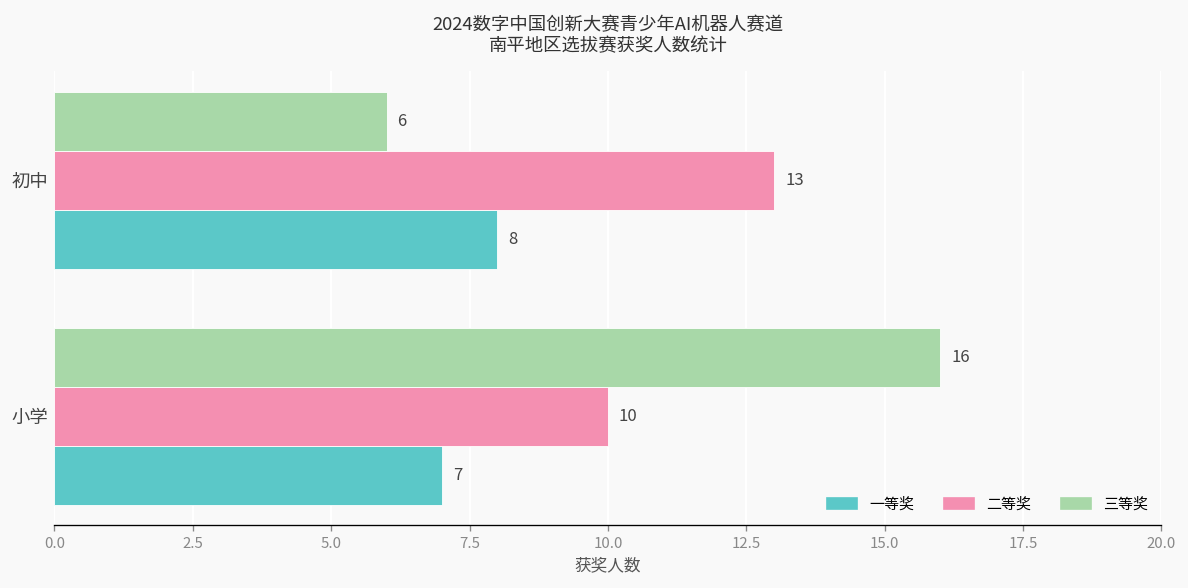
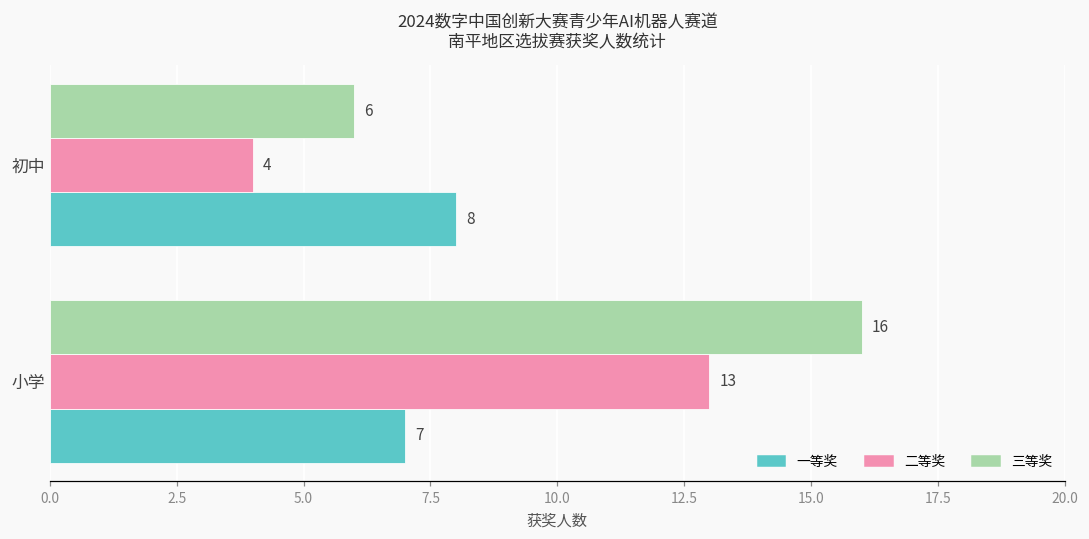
  {
    "一等奖": {
      "初中": 8,
      "小学": 7
    },
    "二等奖": {
-     "初中": 13,
-     "小学": 10
+     "初中": 4,
+     "小学": 13
    },
    "三等奖": {
      "初中": 6,
      "小学": 16
    }
  }
